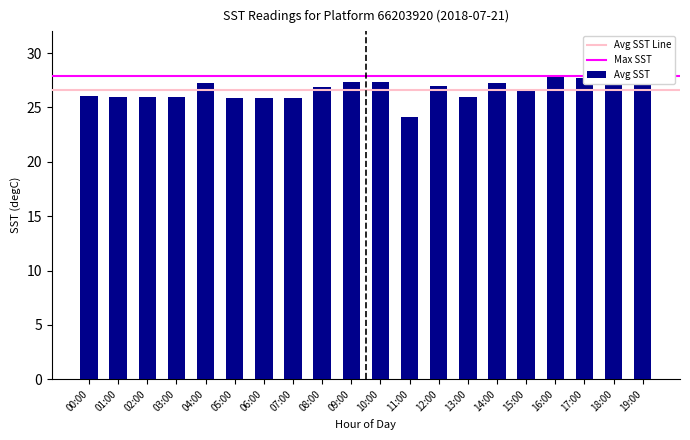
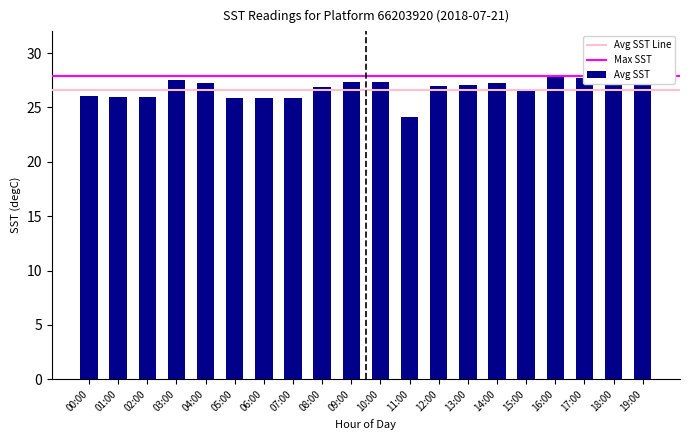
  {
    "00:00": 26.0,
    "01:00": 26.0,
    "02:00": 26.0,
-   "03:00": 25.9,
+   "03:00": 27.5,
    "04:00": 27.2,
    "05:00": 25.9,
    "06:00": 25.9,
    "07:00": 25.9,
    "08:00": 26.9,
    "09:00": 27.3,
    "10:00": 27.4,
    "11:00": 24.1,
    "12:00": 27.0,
-   "13:00": 25.9,
+   "13:00": 27.1,
    "14:00": 27.3,
    "15:00": 26.5,
    "16:00": 27.9
  }
